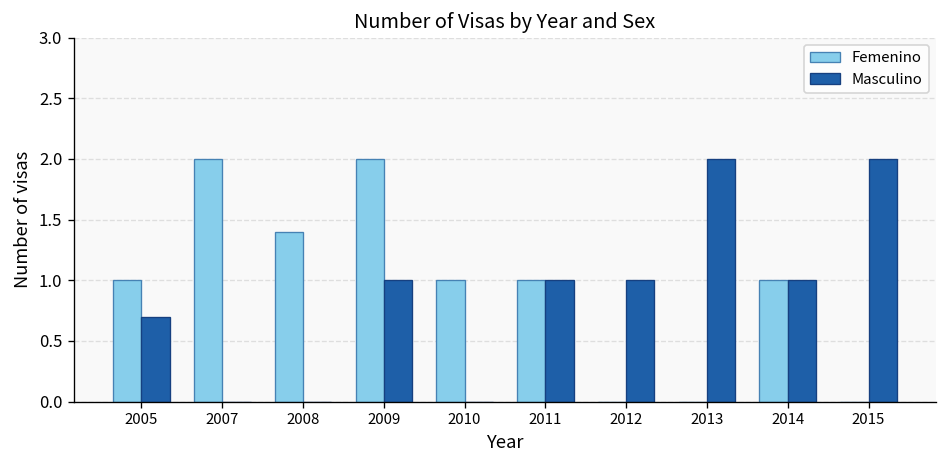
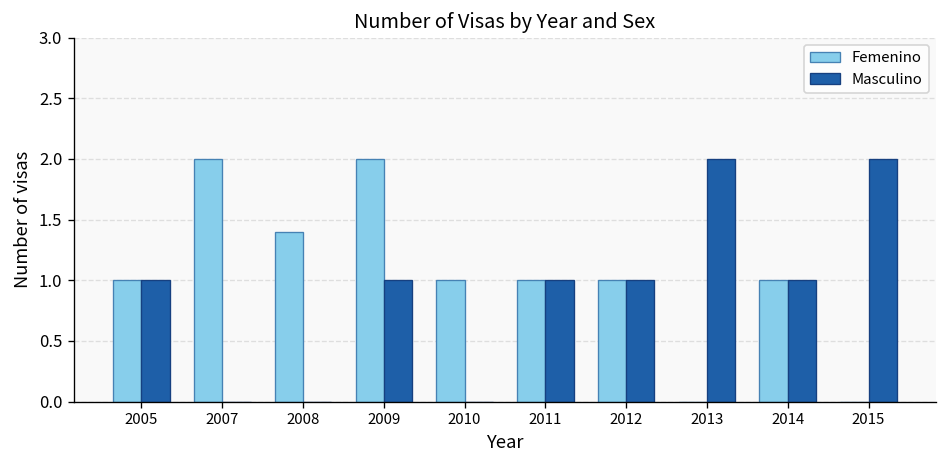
  {
    "Femenino": {
      "2005": 1,
      "2007": 2,
      "2008": 1.40,
      "2009": 2,
      "2010": 1,
      "2011": 1,
-     "2012": 0,
+     "2012": 1,
      "2013": 0,
      "2014": 1,
      "2015": 0
    },
    "Masculino": {
-     "2005": 0.7,
+     "2005": 1.0,
      "2007": 0.0,
      "2008": 0.0,
      "2009": 1.0,
      "2010": 0.0,
      "2011": 1.0,
      "2012": 1.0,
      "2013": 2.0,
      "2014": 1.0,
      "2015": 2.0
    }
  }
